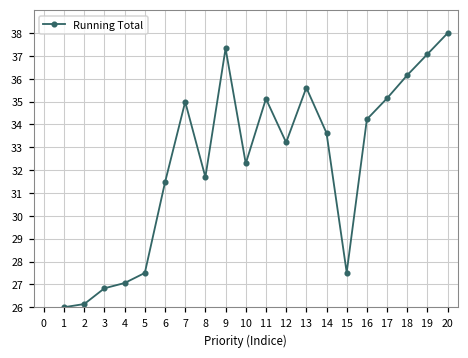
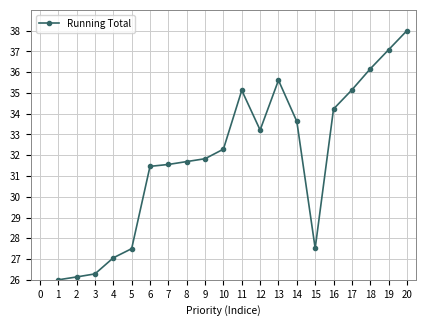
  {
    "1": 26.0,
    "2": 26.1,
-   "3": 26.8,
+   "3": 26.3,
    "4": 27.1,
    "5": 27.5,
    "6": 31.5,
-   "7": 35.0,
+   "7": 31.6,
    "8": 31.7,
-   "9": 37.3,
+   "9": 31.8,
    "10": 32.3,
    "11": 35.1,
    "12": 33.2,
    "13": 35.6,
    "14": 33.6,
    "15": 27.5,
    "16": 34.2,
    "17": 35.1,
    "18": 36.2,
    "19": 37.1,
    "20": 38.0
  }
